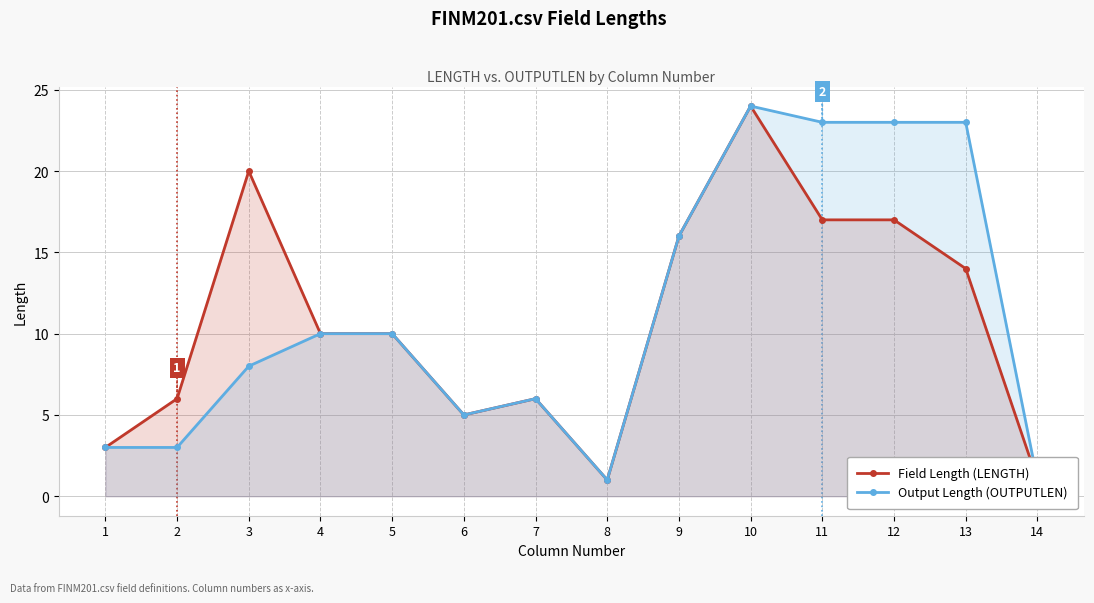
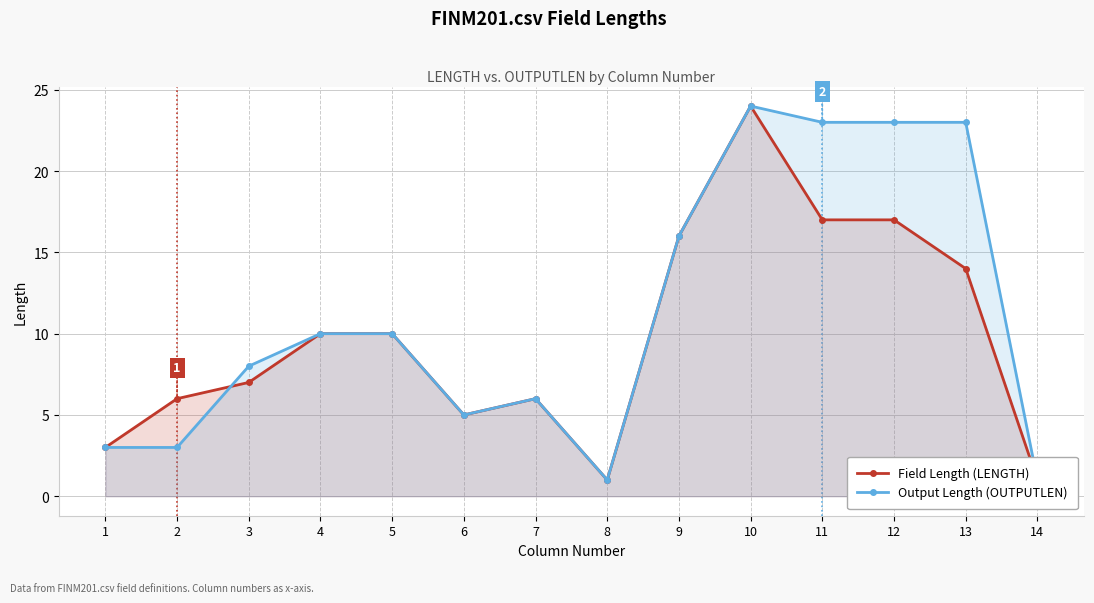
  {
    "Field Length (LENGTH)": {
-     "3": 20,
+     "3": 7,
      "11": 17,
      "12": 17,
      "13": 14
    },
    "Output Length (OUTPUTLEN)": {
      "2": 3,
      "3": 8,
      "12": 23,
      "13": 23
    }
  }
